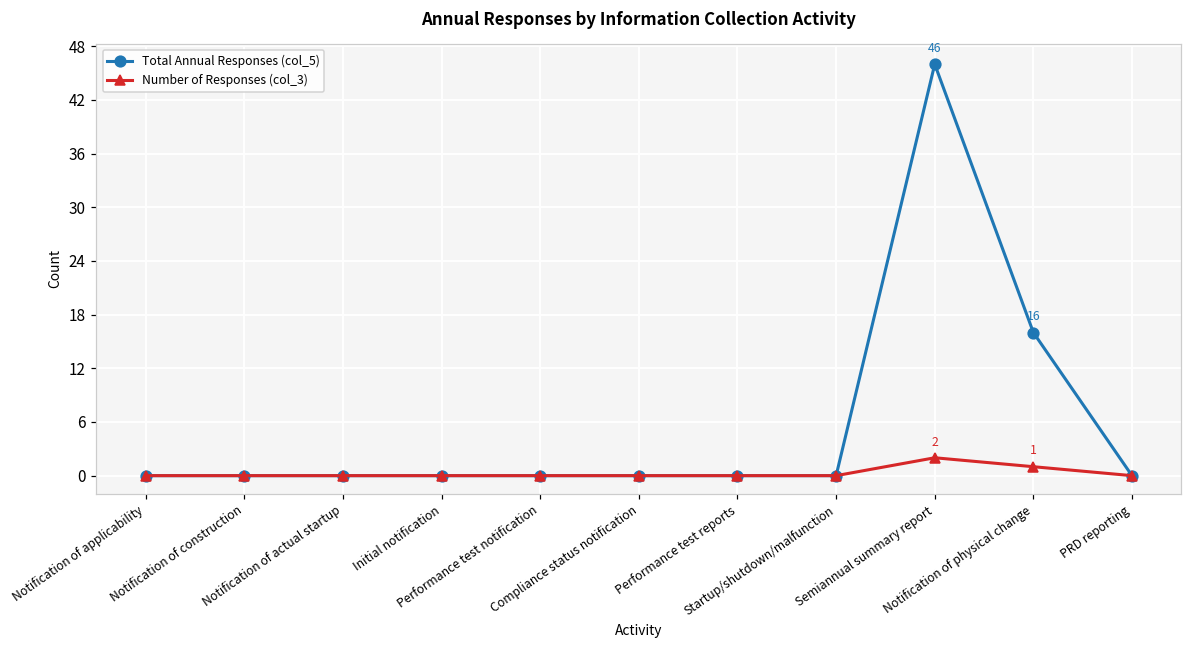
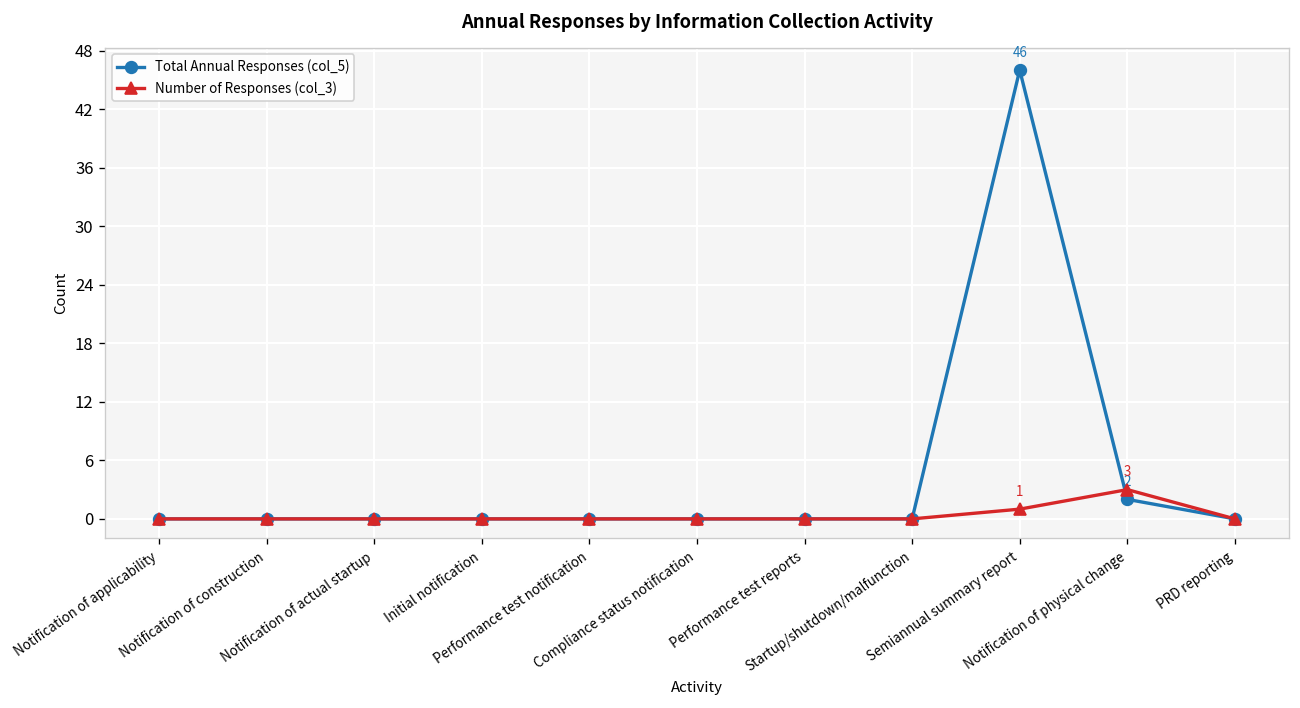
  {
    "Total Annual Responses (col_5)": {
      "Semiannual summary report": 46,
-     "Notification of physical change": 16
+     "Notification of physical change": 2
    },
    "Number of Responses (col_3)": {
-     "Semiannual summary report": 2,
-     "Notification of physical change": 1
+     "Semiannual summary report": 1,
+     "Notification of physical change": 3
    }
  }
